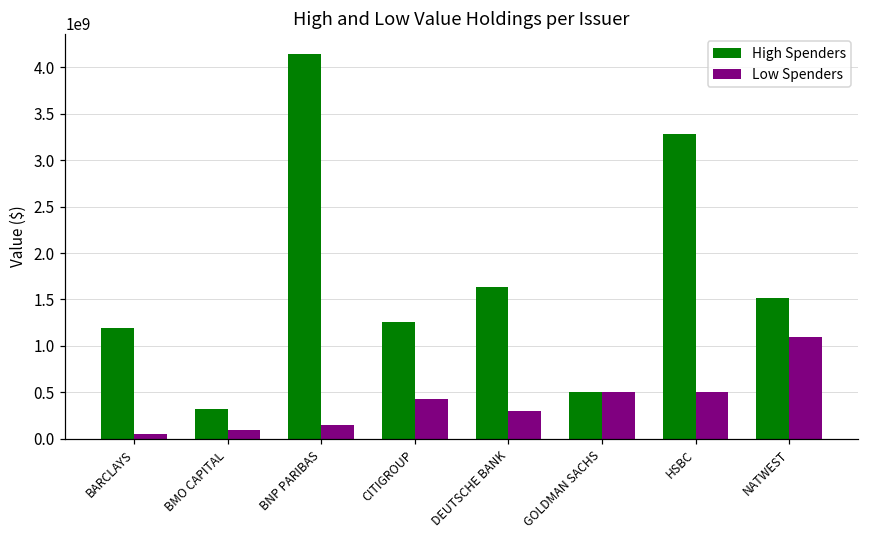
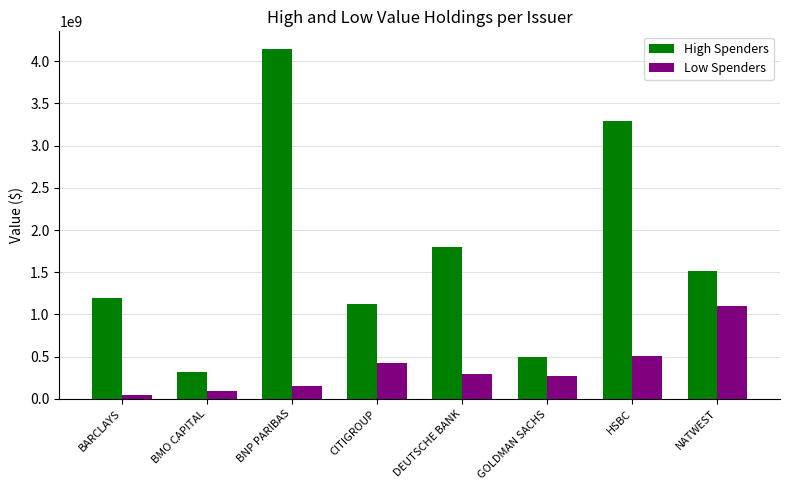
  {
    "High Spenders": {
      "BARCLAYS": 1200000000,
      "BMO CAPITAL": 300000000,
      "BNP PARIBAS": 4100000000,
-     "CITIGROUP": 1300000000,
-     "DEUTSCHE BANK": 1600000000,
+     "CITIGROUP": 1100000000,
+     "DEUTSCHE BANK": 1800000000,
      "GOLDMAN SACHS": 500000000,
      "HSBC": 3300000000,
      "NATWEST": 1500000000
    },
    "Low Spenders": {
      "BARCLAYS": 100000000,
      "BMO CAPITAL": 100000000,
      "BNP PARIBAS": 200000000,
      "CITIGROUP": 400000000,
      "DEUTSCHE BANK": 300000000,
-     "GOLDMAN SACHS": 500000000,
+     "GOLDMAN SACHS": 300000000,
      "HSBC": 500000000,
      "NATWEST": 1100000000
    }
  }
